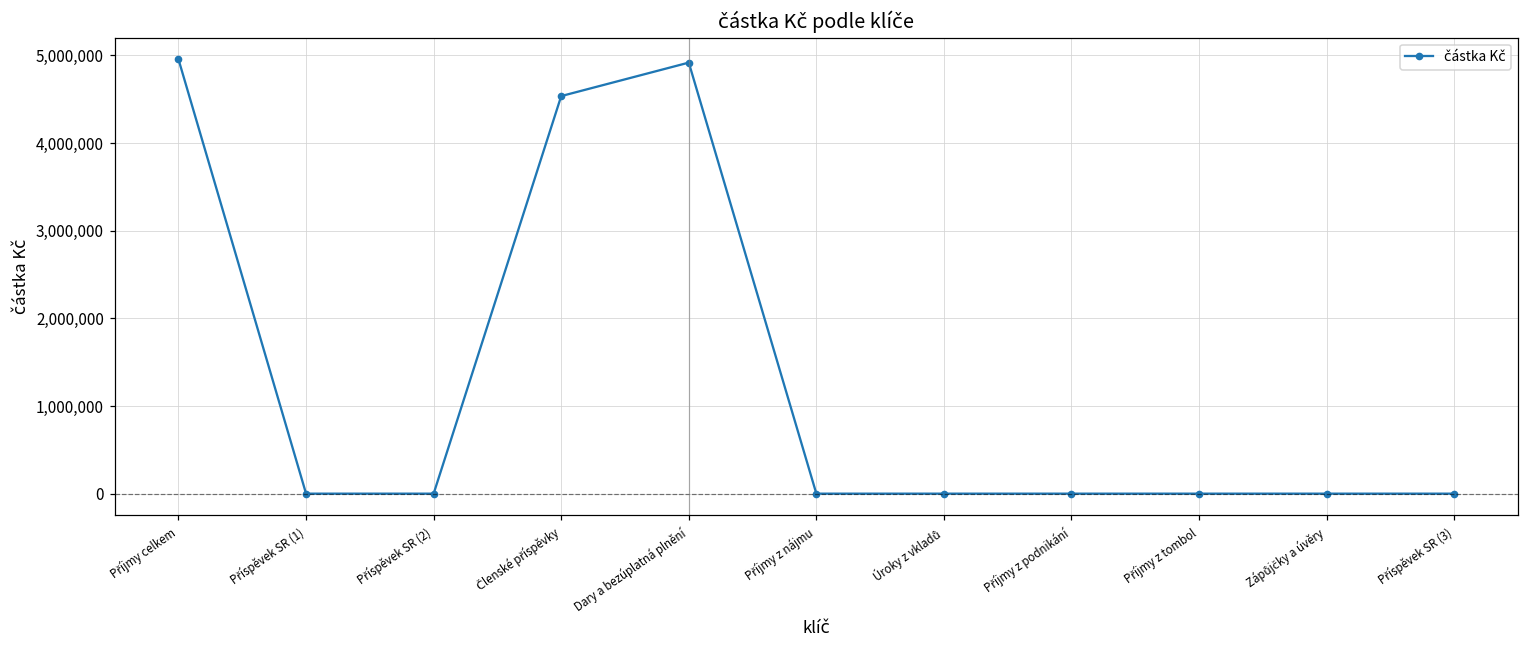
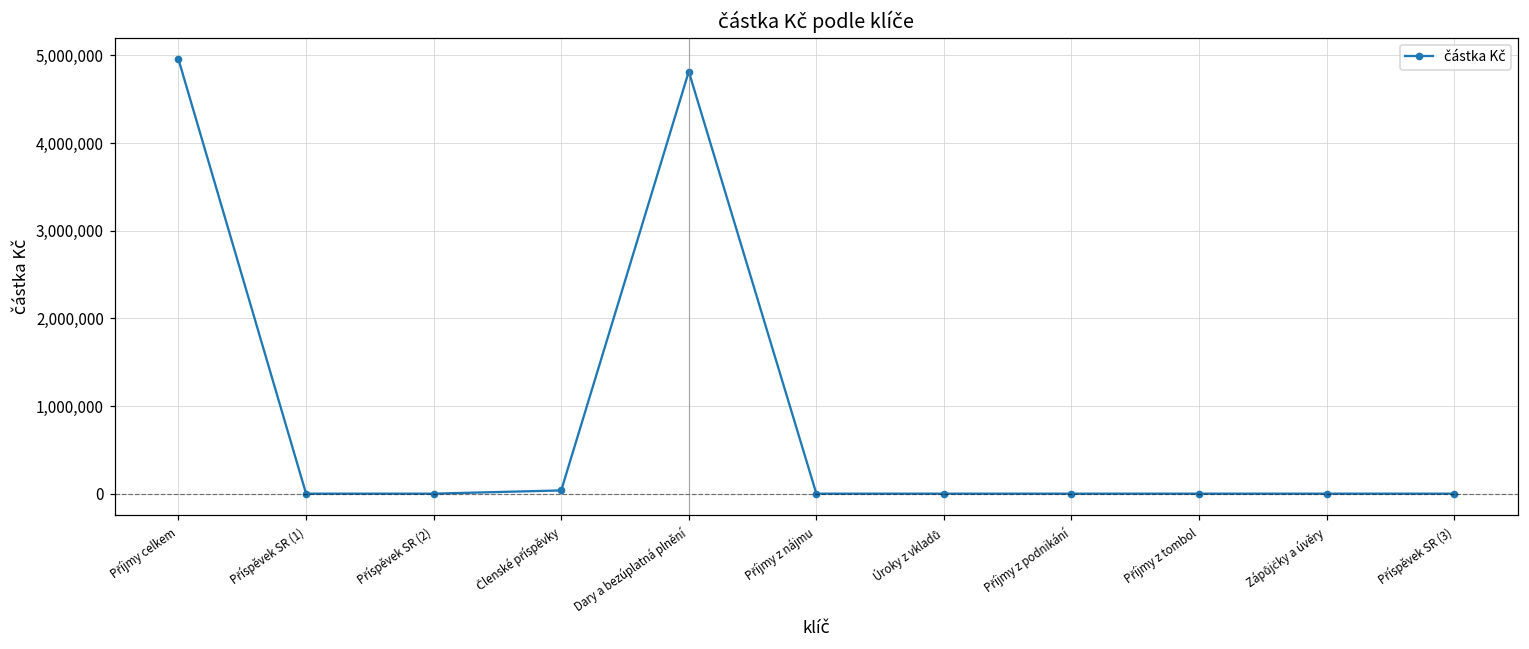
  {
    "Příjmy celkem": "5,000,000",
    "Příspěvek SR (1)": "0",
    "Příspěvek SR (2)": "0",
-   "Členské příspěvky": "4,500,000",
-   "Dary a bezúplatná plnění": "4,900,000",
+   "Členské příspěvky": "0",
+   "Dary a bezúplatná plnění": "4,800,000",
    "Příjmy z nájmu": "0",
    "Úroky z vkladů": "0",
    "Příjmy z podnikání": "0",
    "Příjmy z tombol": "0",
    "Zápůjčky a úvěry": "0",
    "Příspěvek SR (3)": "0"
  }
